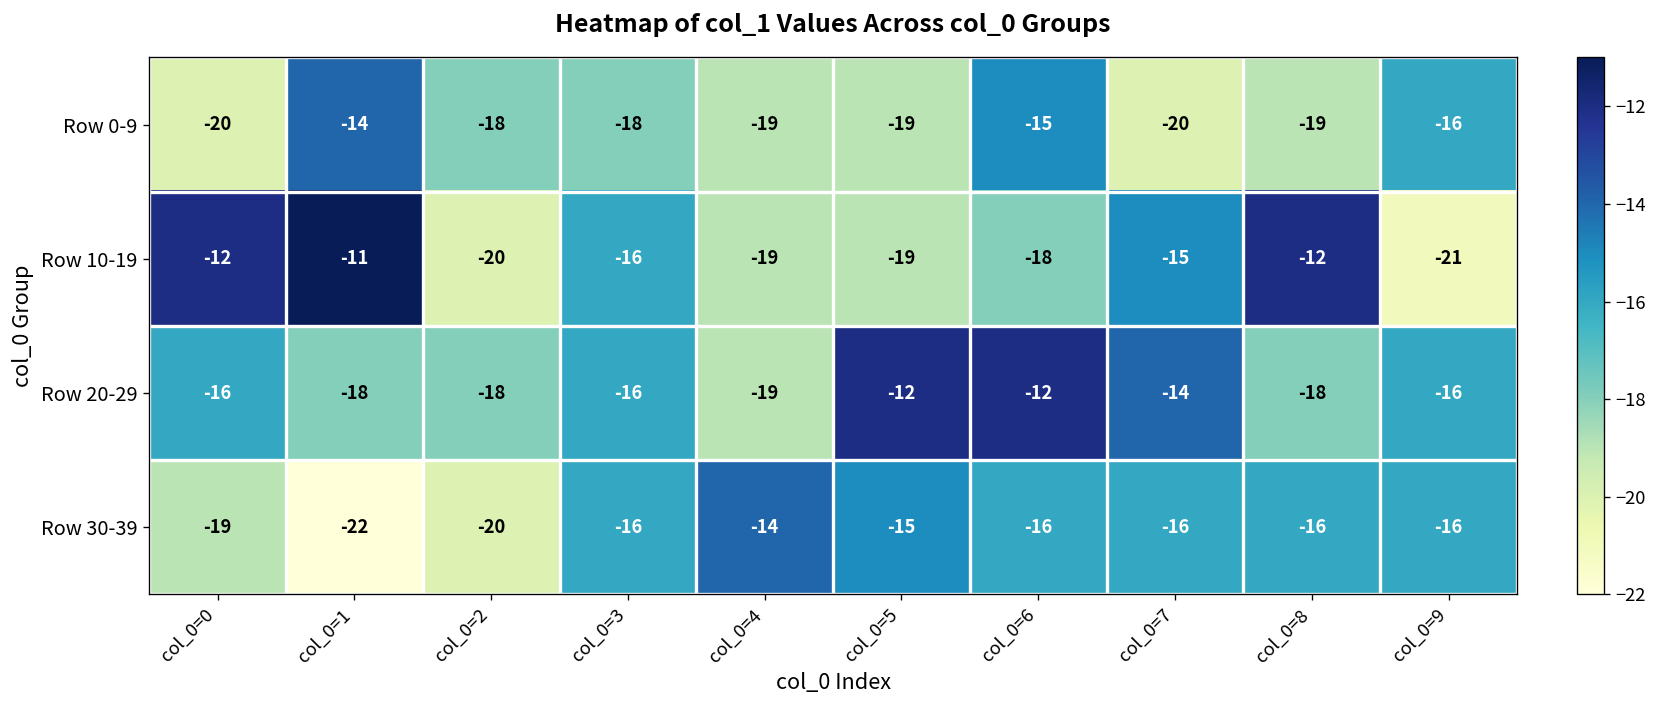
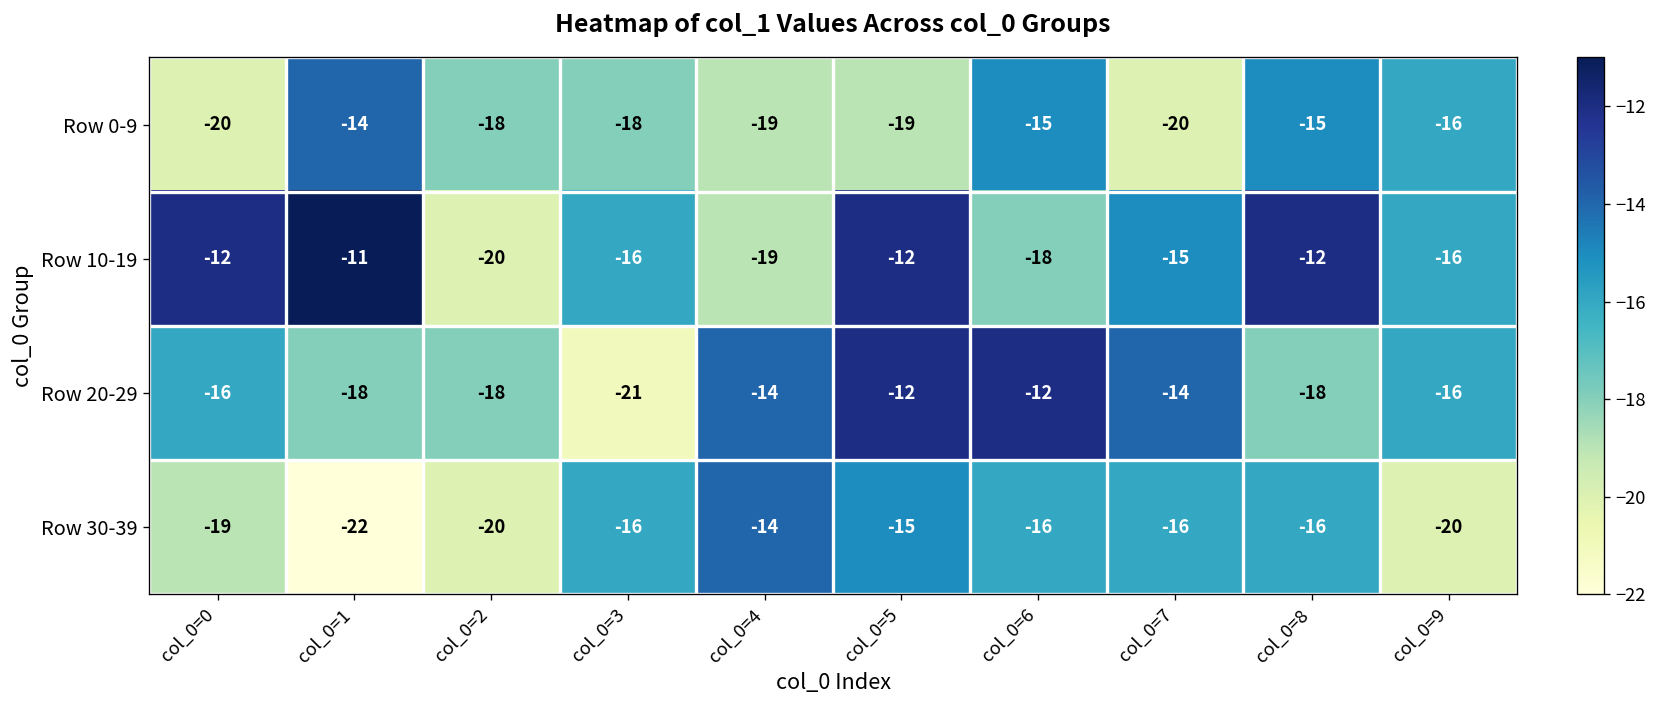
  {
    "Row 0-9": {
      "col_0=0": -20,
      "col_0=1": -14,
      "col_0=2": -18,
      "col_0=3": -18,
      "col_0=4": -19,
      "col_0=5": -19,
      "col_0=6": -15,
      "col_0=7": -20,
-     "col_0=8": -19,
+     "col_0=8": -15,
      "col_0=9": -16
    },
    "Row 10-19": {
      "col_0=0": -12,
      "col_0=1": -11,
      "col_0=2": -20,
      "col_0=3": -16,
      "col_0=4": -19,
-     "col_0=5": -19,
+     "col_0=5": -12,
      "col_0=6": -18,
      "col_0=7": -15,
      "col_0=8": -12,
-     "col_0=9": -21
+     "col_0=9": -16
    },
    "Row 20-29": {
      "col_0=0": -16,
      "col_0=1": -18,
      "col_0=2": -18,
-     "col_0=3": -16,
-     "col_0=4": -19,
+     "col_0=3": -21,
+     "col_0=4": -14,
      "col_0=5": -12,
      "col_0=6": -12,
      "col_0=7": -14,
      "col_0=8": -18,
      "col_0=9": -16
    },
    "Row 30-39": {
      "col_0=0": -19,
      "col_0=1": -22,
      "col_0=2": -20,
      "col_0=3": -16,
      "col_0=4": -14,
      "col_0=5": -15,
      "col_0=6": -16,
      "col_0=7": -16,
      "col_0=8": -16,
-     "col_0=9": -16
+     "col_0=9": -20
    }
  }
